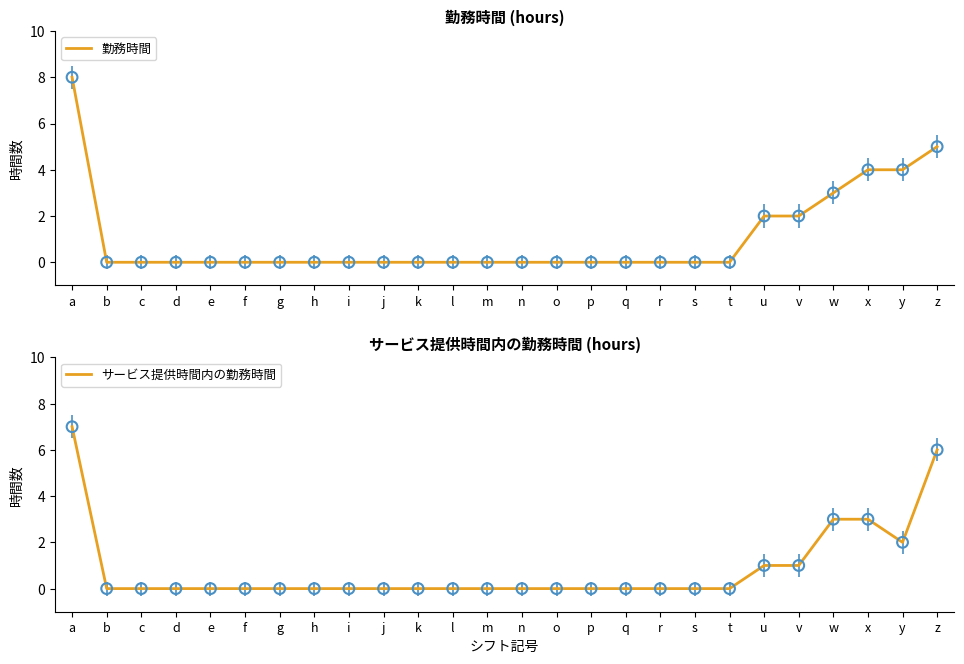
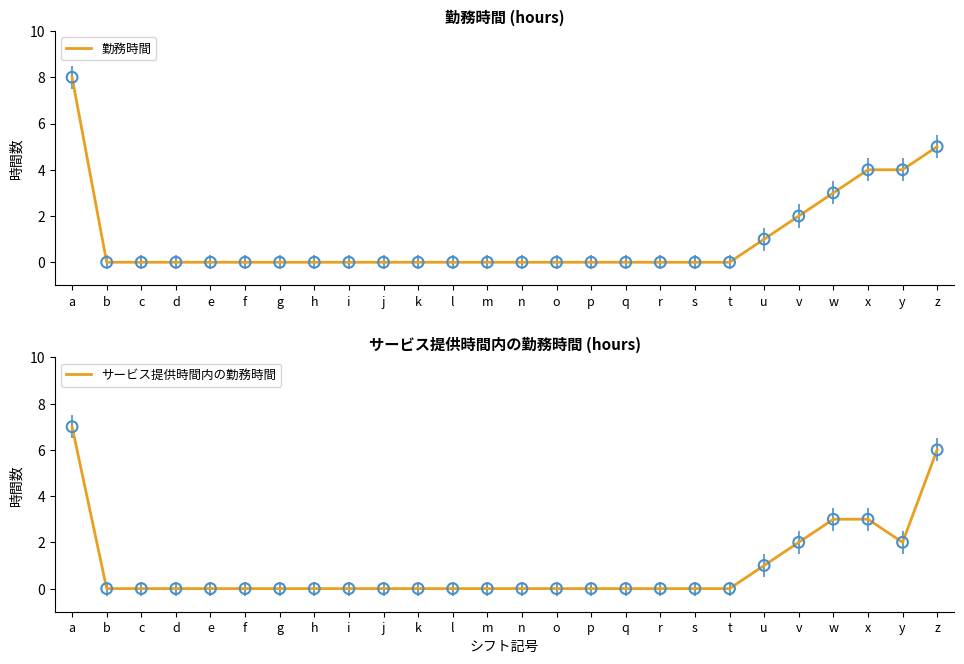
  {
    "勤務時間 (hours)": {
      "a": 8,
      "b": 0,
      "c": 0,
      "d": 0,
      "e": 0,
      "f": 0,
      "g": 0,
      "h": 0,
      "i": 0,
      "j": 0,
      "k": 0,
      "l": 0,
      "m": 0,
      "n": 0,
      "o": 0,
      "p": 0,
      "q": 0,
      "r": 0,
      "s": 0,
      "t": 0,
-     "u": 2,
+     "u": 1,
      "v": 2,
      "w": 3,
      "x": 4,
      "y": 4,
      "z": 5
    },
    "サービス提供時間内の勤務時間 (hours)": {
      "a": 7,
      "b": 0,
      "c": 0,
      "d": 0,
      "e": 0,
      "f": 0,
      "g": 0,
      "h": 0,
      "i": 0,
      "j": 0,
      "k": 0,
      "l": 0,
      "m": 0,
      "n": 0,
      "o": 0,
      "p": 0,
      "q": 0,
      "r": 0,
      "s": 0,
      "t": 0,
      "u": 1,
-     "v": 1,
+     "v": 2,
      "w": 3,
      "x": 3,
      "y": 2,
      "z": 6
    }
  }
